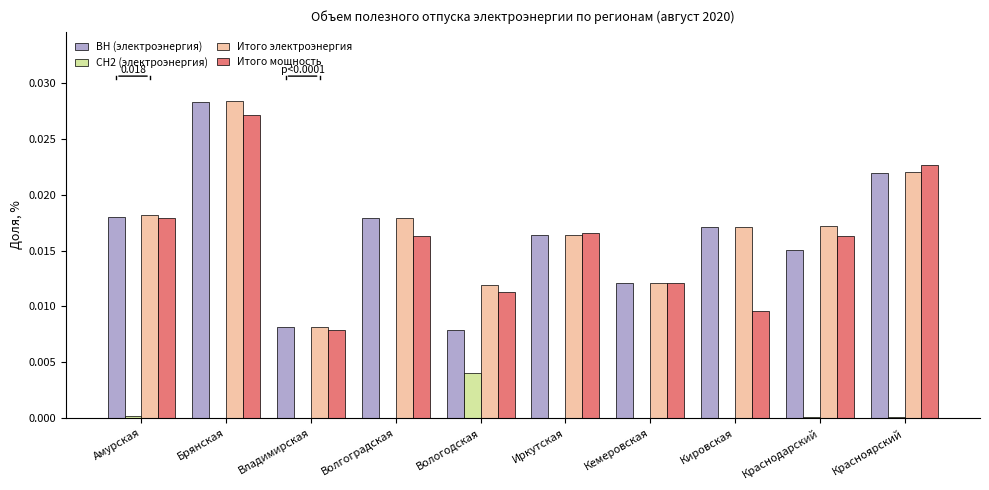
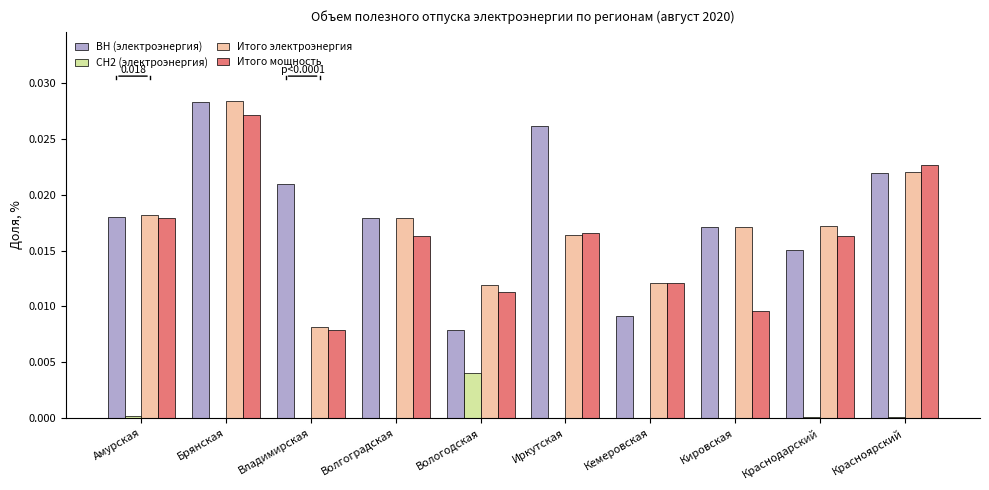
  {
    "ВН (электроэнергия)": {
      "Амурская": 0.0180,
      "Брянская": 0.0283,
-     "Владимирская": 0.0081,
+     "Владимирская": 0.0210,
      "Волгоградская": 0.0179,
      "Вологодская": 0.0079,
-     "Иркутская": 0.0164,
-     "Кемеровская": 0.0121,
+     "Иркутская": 0.0262,
+     "Кемеровская": 0.0092,
      "Кировская": 0.0171,
      "Краснодарский": 0.0150,
      "Красноярский": 0.0219
    },
    "Итого мощность": {
      "Амурская": 0.0179,
      "Брянская": 0.0271,
      "Владимирская": 0.0079,
      "Волгоградская": 0.0163,
      "Вологодская": 0.0113,
      "Иркутская": 0.0166,
      "Кемеровская": 0.0121,
      "Кировская": 0.0096,
      "Краснодарский": 0.0163,
      "Красноярский": 0.0227
    }
  }
